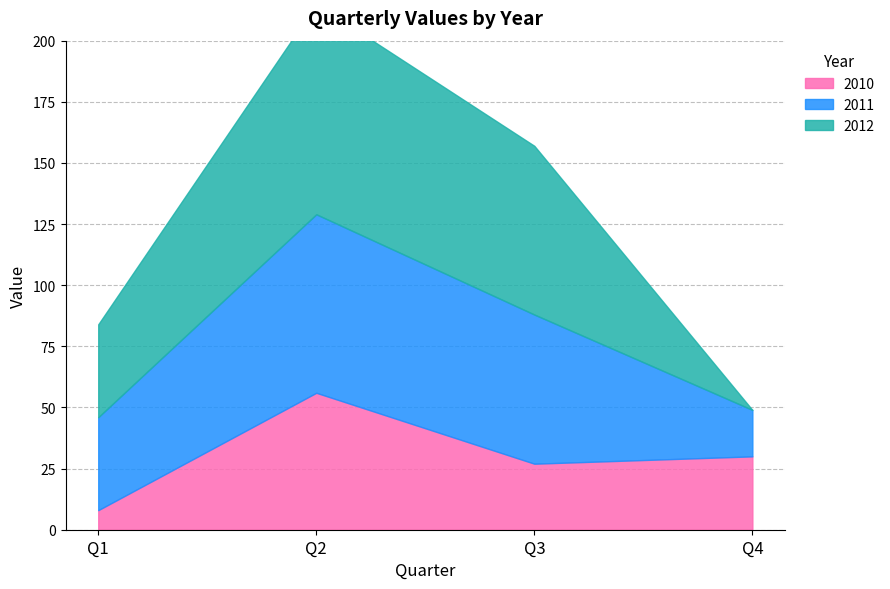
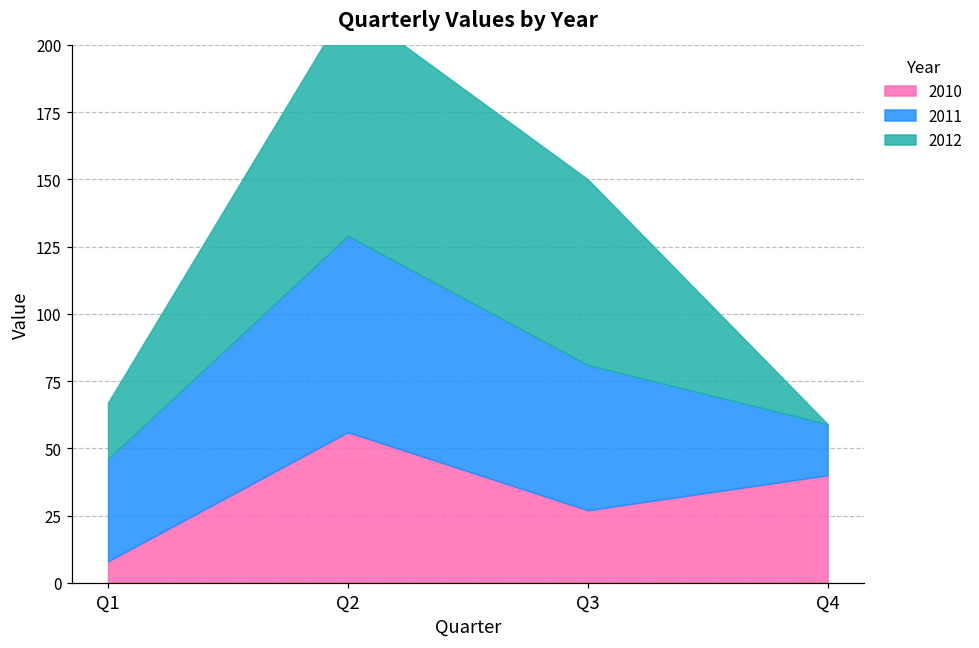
  {
    "2010": {
      "Q1": 8,
      "Q2": 56,
      "Q3": 27,
-     "Q4": 30
+     "Q4": 40
    },
    "2011": {
      "Q1": 38,
      "Q2": 73,
-     "Q3": 61
+     "Q3": 54
    },
    "2012": {
-     "Q1": 38,
+     "Q1": 21,
      "Q3": 69
    }
  }
